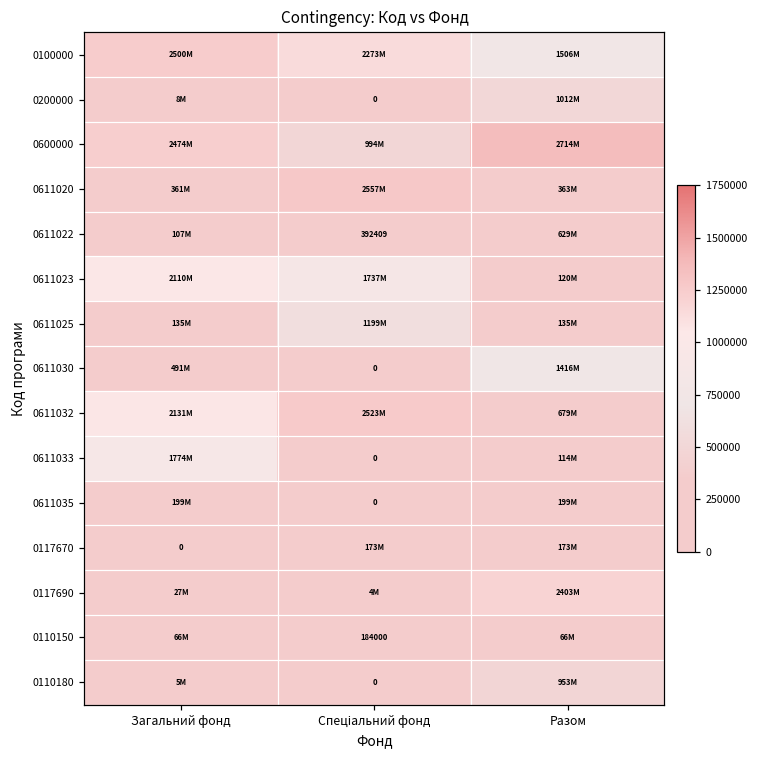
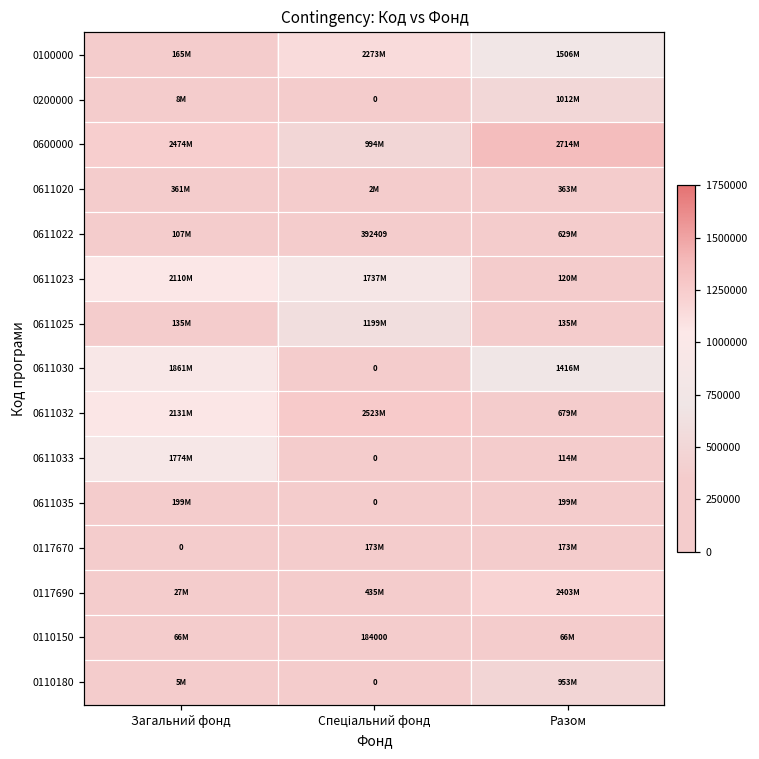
  {
    "0100000": {
-     "Загальний фонд": "2500M"
+     "Загальний фонд": "165M"
    },
    "0611020": {
-     "Спеціальний фонд": "2557M"
+     "Спеціальний фонд": "2M"
    },
    "0611030": {
-     "Загальний фонд": "491M"
+     "Загальний фонд": "1861M"
    },
    "0117690": {
-     "Спеціальний фонд": "4M"
+     "Спеціальний фонд": "435M"
    }
  }
